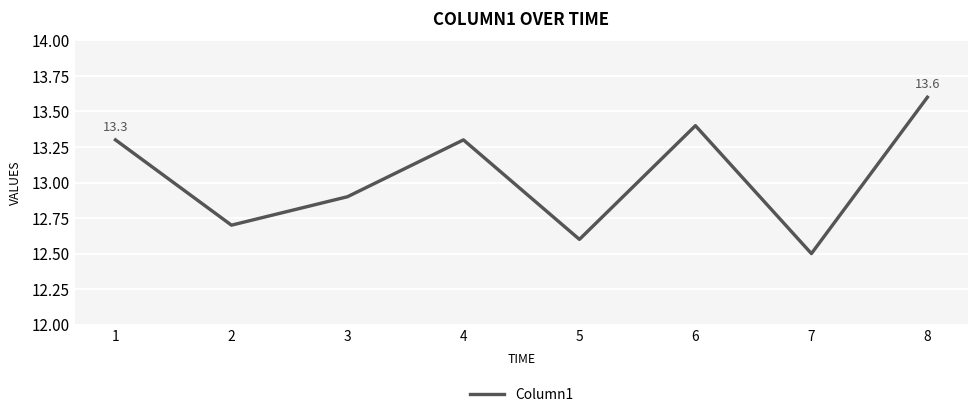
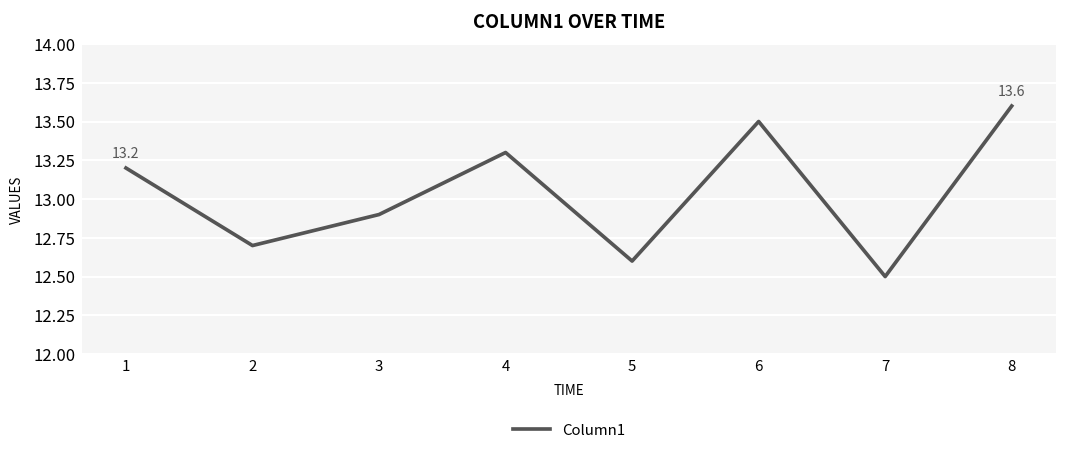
  {
-   "1": 13.3,
-   "6": 13.4,
+   "1": 13.2,
+   "6": 13.5,
    "8": 13.6
  }
